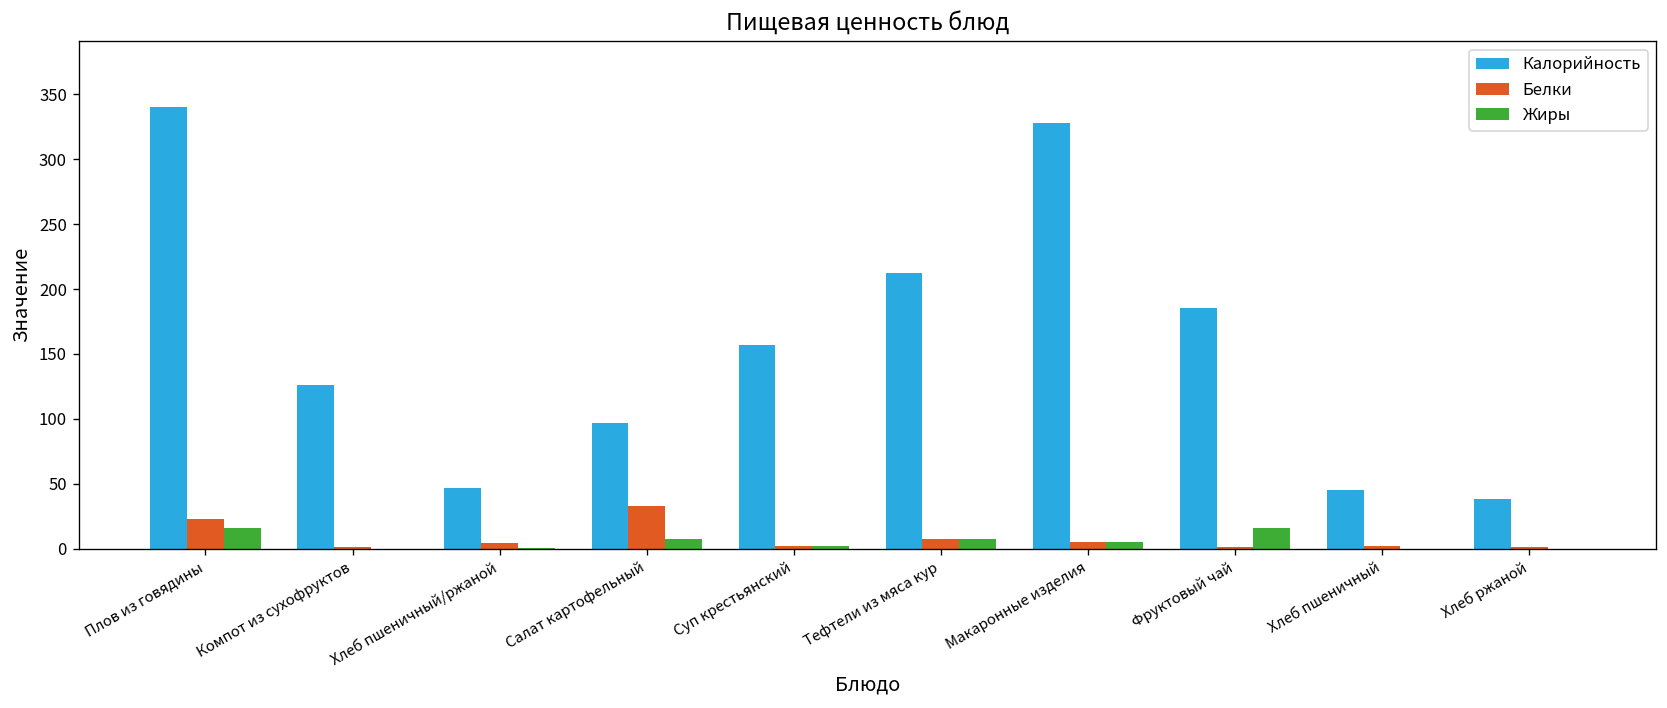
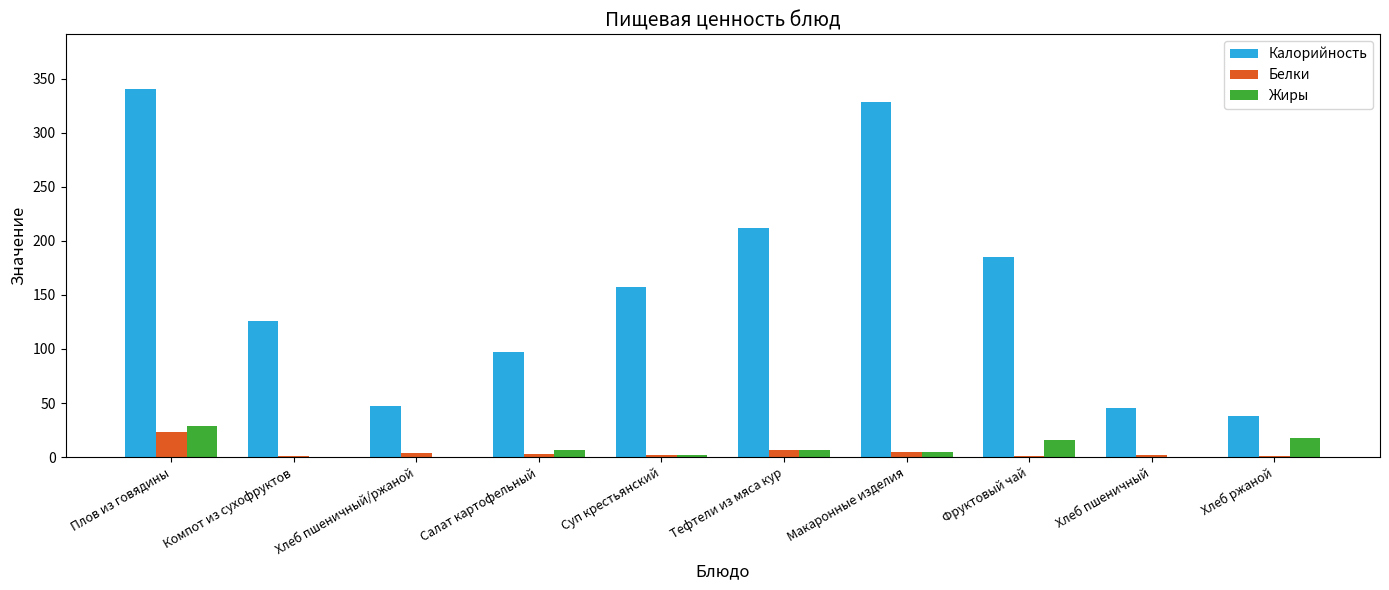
  {
    "Калорийность": {
      "Плов из говядины": 340,
      "Компот из сухофруктов": 126,
      "Хлеб пшеничный/ржаной": 47,
      "Салат картофельный": 97,
      "Суп крестьянский": 157,
      "Тефтели из мяса кур": 212,
      "Макаронные изделия": 328,
      "Фруктовый чай": 185,
      "Хлеб пшеничный": 45,
      "Хлеб ржаной": 38
    },
    "Белки": {
      "Плов из говядины": 23,
      "Хлеб пшеничный/ржаной": 4,
-     "Салат картофельный": 33,
+     "Салат картофельный": 3,
      "Тефтели из мяса кур": 7,
      "Макаронные изделия": 5
    },
    "Жиры": {
-     "Плов из говядины": 16,
+     "Плов из говядины": 29,
      "Компот из сухофруктов": 0,
      "Салат картофельный": 7,
      "Тефтели из мяса кур": 7,
      "Макаронные изделия": 5,
      "Фруктовый чай": 16,
      "Хлеб пшеничный": 0,
-     "Хлеб ржаной": 0
+     "Хлеб ржаной": 18
    }
  }
